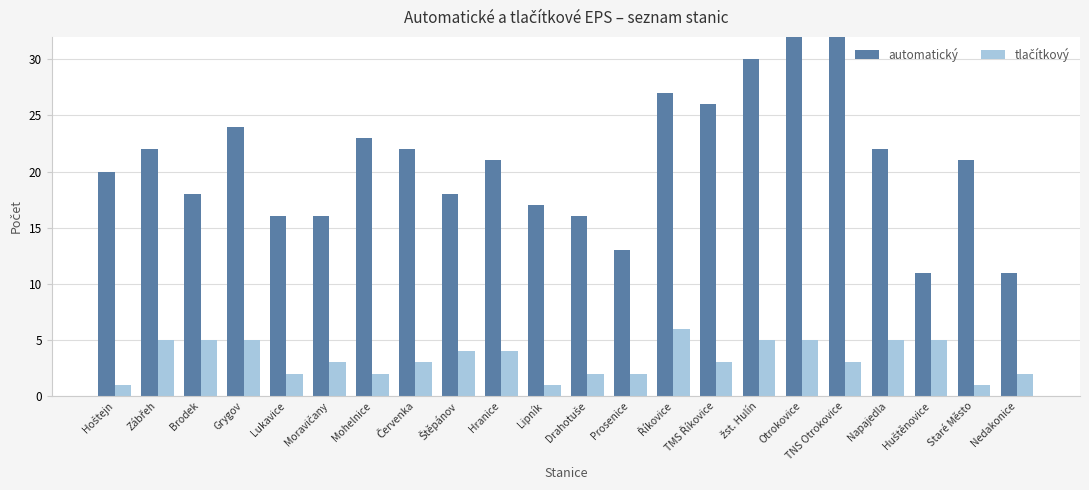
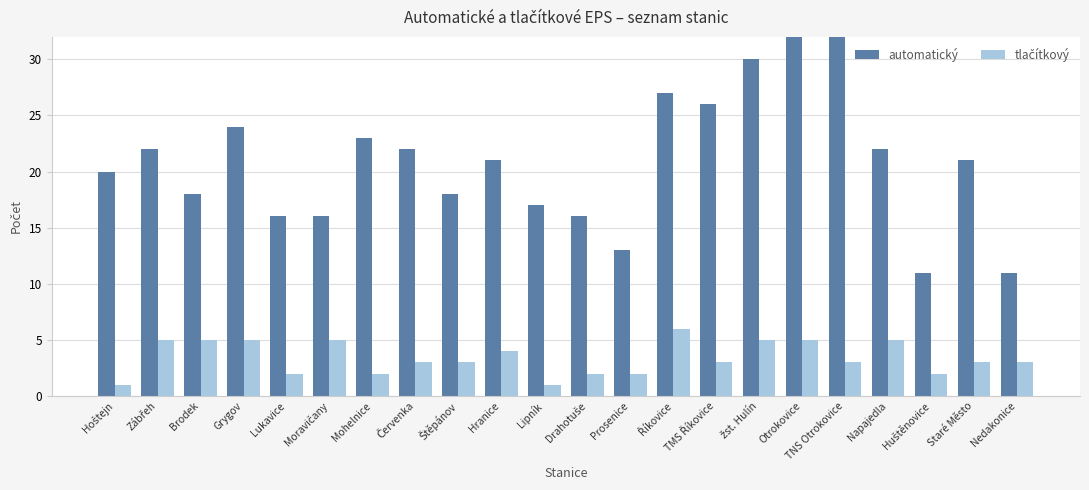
  {
    "automatický": {
      "Hoštejn": 20,
      "Zábřeh": 22,
      "Brodek": 18,
      "Grygov": 24,
      "Lukavice": 16,
      "Moravičany": 16,
      "Mohelnice": 23,
      "Červenka": 22,
      "Štěpánov": 18,
      "Hranice": 21,
      "Lipník": 17,
      "Drahotuše": 16,
      "Prosenice": 13,
      "Říkovice": 27,
      "TMS Říkovice": 26,
      "žst. Hulín": 30,
      "Napajedla": 22,
      "Huštěnovice": 11,
      "Staré Město": 21,
      "Nedakonice": 11
    },
    "tlačítkový": {
      "Hoštejn": 1,
      "Zábřeh": 5,
      "Brodek": 5,
      "Grygov": 5,
      "Lukavice": 2,
-     "Moravičany": 3,
+     "Moravičany": 5,
      "Mohelnice": 2,
      "Červenka": 3,
-     "Štěpánov": 4,
+     "Štěpánov": 3,
      "Hranice": 4,
      "Lipník": 1,
      "Drahotuše": 2,
      "Prosenice": 2,
      "Říkovice": 6,
      "TMS Říkovice": 3,
      "žst. Hulín": 5,
      "Otrokovice": 5,
      "TNS Otrokovice": 3,
      "Napajedla": 5,
-     "Huštěnovice": 5,
-     "Staré Město": 1,
-     "Nedakonice": 2
+     "Huštěnovice": 2,
+     "Staré Město": 3,
+     "Nedakonice": 3
    }
  }
